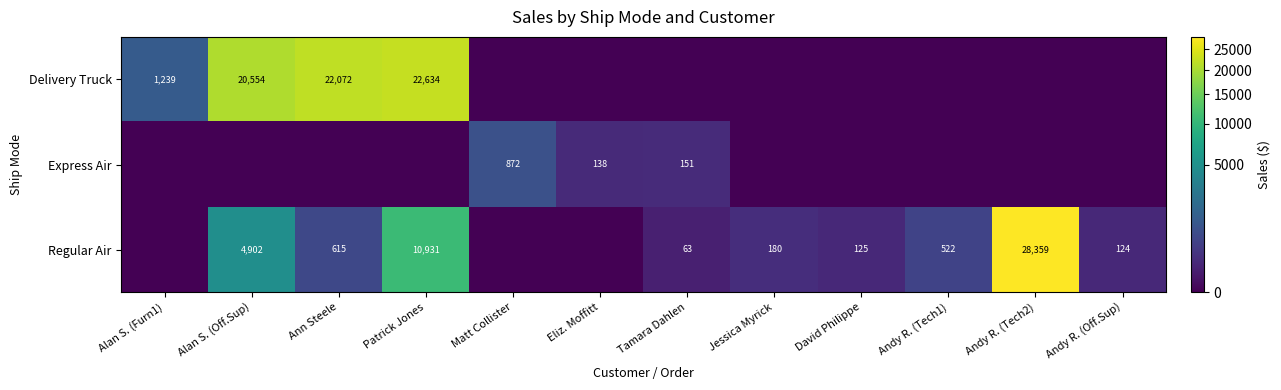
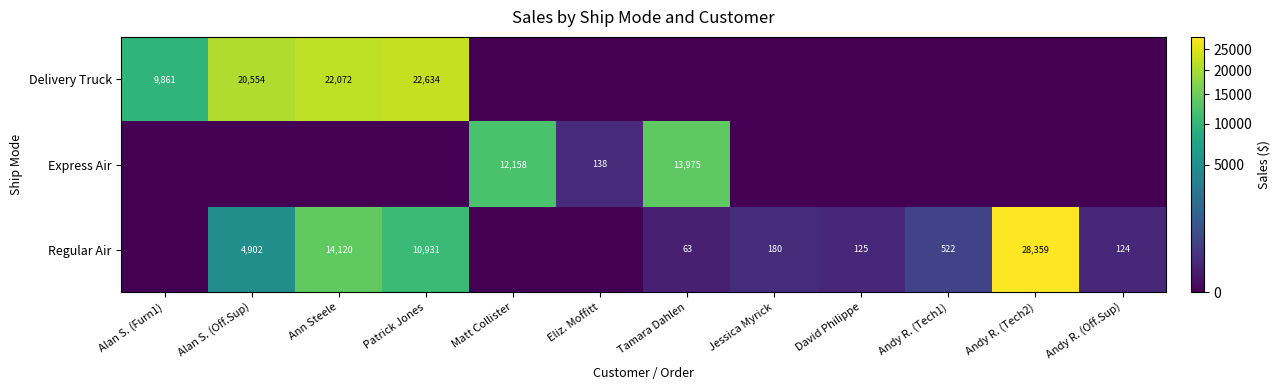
  {
    "Delivery Truck": {
-     "Alan S. (Furn1)": "1,239",
+     "Alan S. (Furn1)": "9,861",
      "Alan S. (Off.Sup)": "20,554",
      "Ann Steele": "22,072",
      "Patrick Jones": "22,634"
    },
    "Express Air": {
-     "Matt Collister": "872",
+     "Matt Collister": "12,158",
      "Eliz. Moffitt": "138",
-     "Tamara Dahlen": "151"
+     "Tamara Dahlen": "13,975"
    },
    "Regular Air": {
      "Alan S. (Off.Sup)": "4,902",
-     "Ann Steele": "615",
+     "Ann Steele": "14,120",
      "Patrick Jones": "10,931",
      "Tamara Dahlen": "63",
      "Jessica Myrick": "180",
      "David Philippe": "125",
      "Andy R. (Tech1)": "522",
      "Andy R. (Tech2)": "28,359",
      "Andy R. (Off.Sup)": "124"
    }
  }
